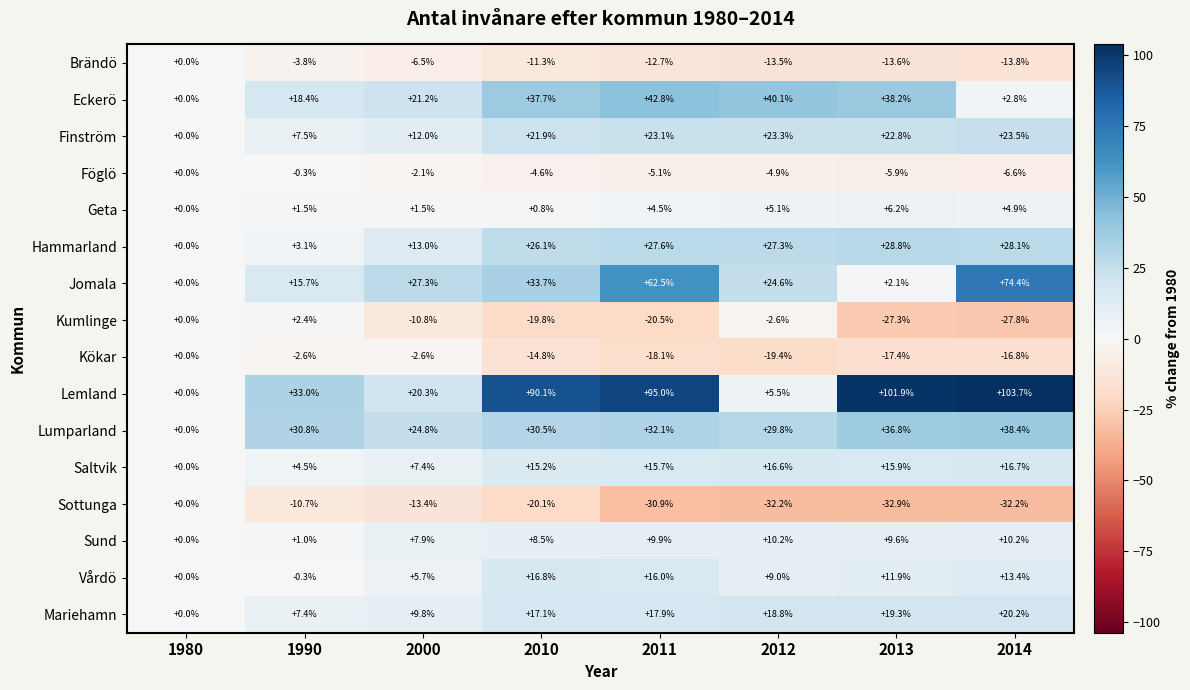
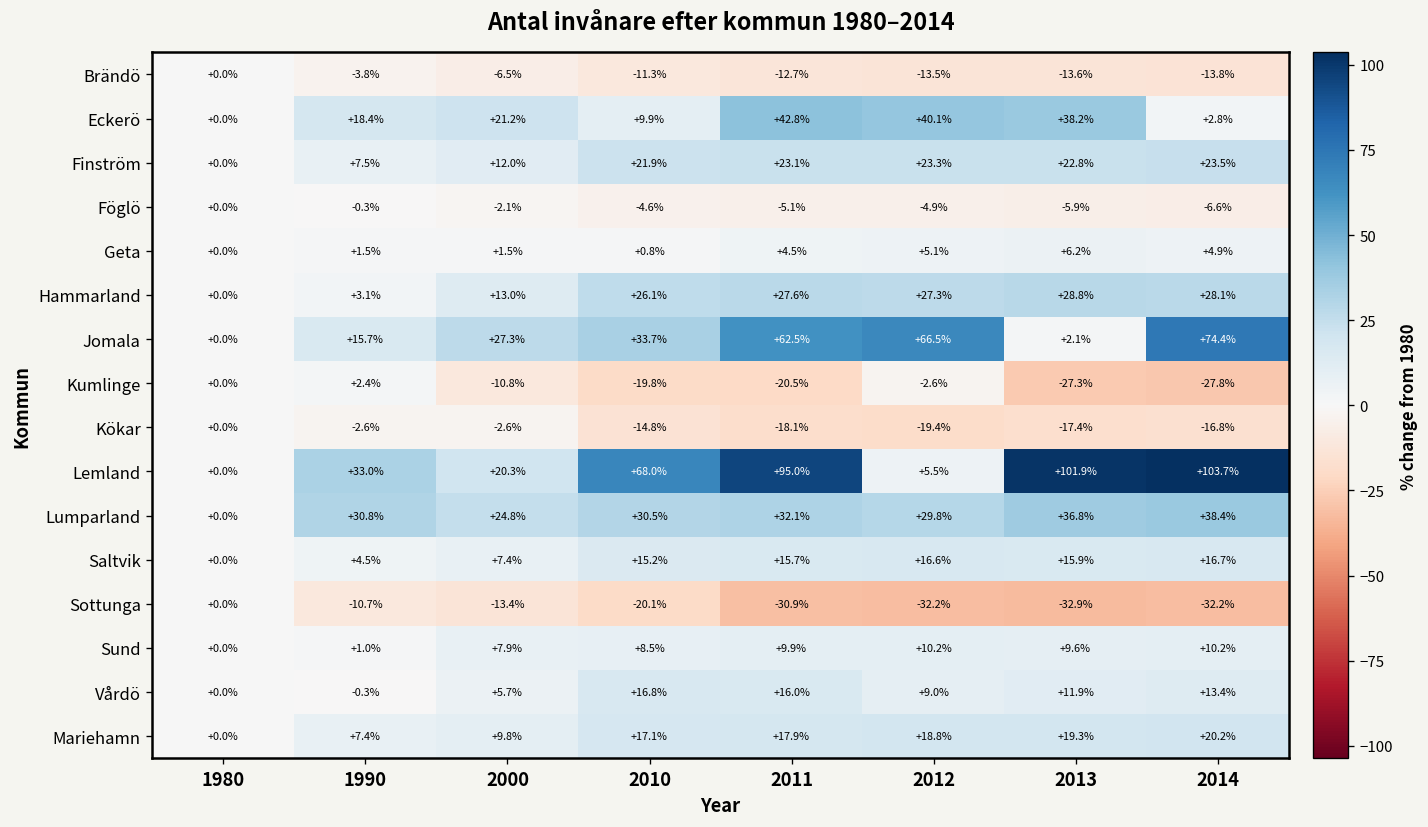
  {
    "Brändö": {
      "1980": "+0.0%",
      "1990": "-3.8%",
      "2000": "-6.5%",
      "2010": "-11.3%",
      "2011": "-12.7%",
      "2012": "-13.5%",
      "2013": "-13.6%",
      "2014": "-13.8%"
    },
    "Eckerö": {
      "1980": "+0.0%",
      "1990": "+18.4%",
      "2000": "+21.2%",
-     "2010": "+37.7%",
+     "2010": "+9.9%",
      "2011": "+42.8%",
      "2012": "+40.1%",
      "2013": "+38.2%",
      "2014": "+2.8%"
    },
    "Finström": {
      "1980": "+0.0%",
      "1990": "+7.5%",
      "2000": "+12.0%",
      "2010": "+21.9%",
      "2011": "+23.1%",
      "2012": "+23.3%",
      "2013": "+22.8%",
      "2014": "+23.5%"
    },
    "Föglö": {
      "1980": "+0.0%",
      "1990": "-0.3%",
      "2000": "-2.1%",
      "2010": "-4.6%",
      "2011": "-5.1%",
      "2012": "-4.9%",
      "2013": "-5.9%",
      "2014": "-6.6%"
    },
    "Geta": {
      "1980": "+0.0%",
      "1990": "+1.5%",
      "2000": "+1.5%",
      "2010": "+0.8%",
      "2011": "+4.5%",
      "2012": "+5.1%",
      "2013": "+6.2%",
      "2014": "+4.9%"
    },
    "Hammarland": {
      "1980": "+0.0%",
      "1990": "+3.1%",
      "2000": "+13.0%",
      "2010": "+26.1%",
      "2011": "+27.6%",
      "2012": "+27.3%",
      "2013": "+28.8%",
      "2014": "+28.1%"
    },
    "Jomala": {
      "1980": "+0.0%",
      "1990": "+15.7%",
      "2000": "+27.3%",
      "2010": "+33.7%",
      "2011": "+62.5%",
-     "2012": "+24.6%",
+     "2012": "+66.5%",
      "2013": "+2.1%",
      "2014": "+74.4%"
    },
    "Kumlinge": {
      "1980": "+0.0%",
      "1990": "+2.4%",
      "2000": "-10.8%",
      "2010": "-19.8%",
      "2011": "-20.5%",
      "2012": "-2.6%",
      "2013": "-27.3%",
      "2014": "-27.8%"
    },
    "Kökar": {
      "1980": "+0.0%",
      "1990": "-2.6%",
      "2000": "-2.6%",
      "2010": "-14.8%",
      "2011": "-18.1%",
      "2012": "-19.4%",
      "2013": "-17.4%",
      "2014": "-16.8%"
    },
    "Lemland": {
      "1980": "+0.0%",
      "1990": "+33.0%",
      "2000": "+20.3%",
-     "2010": "+90.1%",
+     "2010": "+68.0%",
      "2011": "+95.0%",
      "2012": "+5.5%",
      "2013": "+101.9%",
      "2014": "+103.7%"
    },
    "Lumparland": {
      "1980": "+0.0%",
      "1990": "+30.8%",
      "2000": "+24.8%",
      "2010": "+30.5%",
      "2011": "+32.1%",
      "2012": "+29.8%",
      "2013": "+36.8%",
      "2014": "+38.4%"
    },
    "Saltvik": {
      "1980": "+0.0%",
      "1990": "+4.5%",
      "2000": "+7.4%",
      "2010": "+15.2%",
      "2011": "+15.7%",
      "2012": "+16.6%",
      "2013": "+15.9%",
      "2014": "+16.7%"
    },
    "Sottunga": {
      "1980": "+0.0%",
      "1990": "-10.7%",
      "2000": "-13.4%",
      "2010": "-20.1%",
      "2011": "-30.9%",
      "2012": "-32.2%",
      "2013": "-32.9%",
      "2014": "-32.2%"
    },
    "Sund": {
      "1980": "+0.0%",
      "1990": "+1.0%",
      "2000": "+7.9%",
      "2010": "+8.5%",
      "2011": "+9.9%",
      "2012": "+10.2%",
      "2013": "+9.6%",
      "2014": "+10.2%"
    },
    "Vårdö": {
      "1980": "+0.0%",
      "1990": "-0.3%",
      "2000": "+5.7%",
      "2010": "+16.8%",
      "2011": "+16.0%",
      "2012": "+9.0%",
      "2013": "+11.9%",
      "2014": "+13.4%"
    },
    "Mariehamn": {
      "1980": "+0.0%",
      "1990": "+7.4%",
      "2000": "+9.8%",
      "2010": "+17.1%",
      "2011": "+17.9%",
      "2012": "+18.8%",
      "2013": "+19.3%",
      "2014": "+20.2%"
    }
  }
